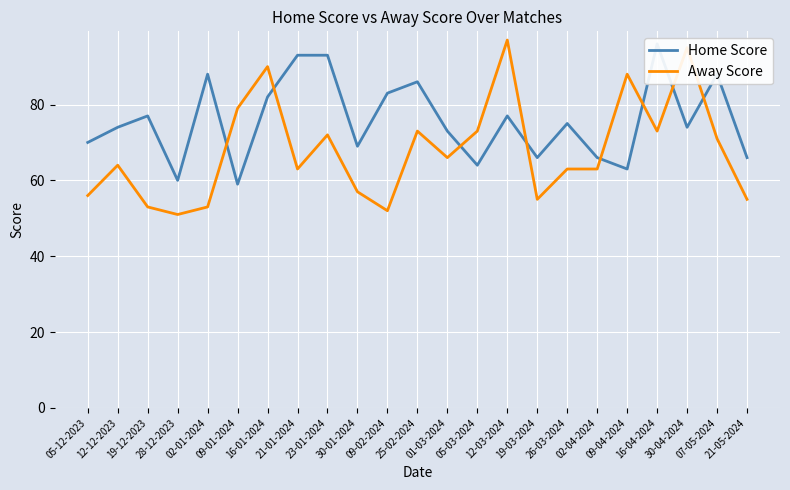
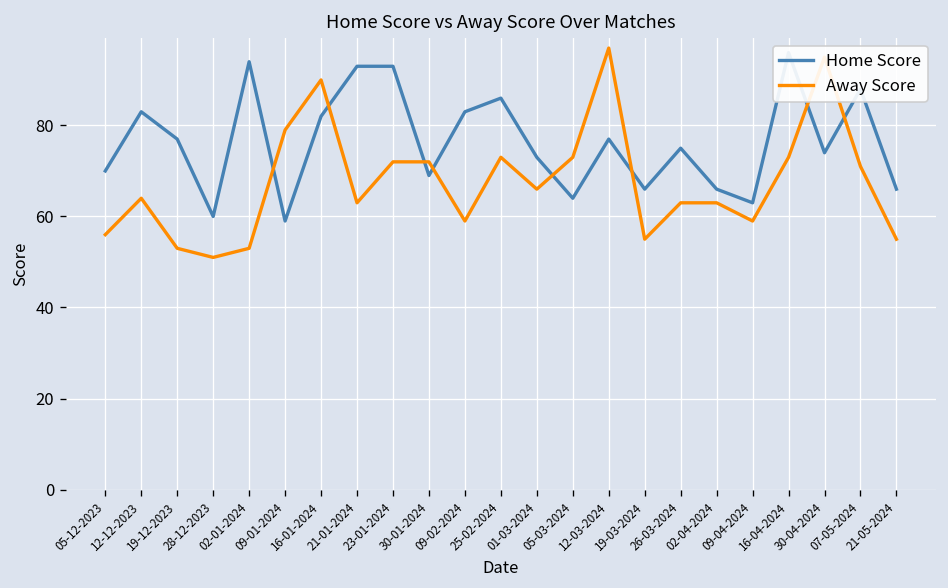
  {
    "Home Score": {
      "05-12-2023": 70,
-     "12-12-2023": 74,
+     "12-12-2023": 83,
      "19-12-2023": 77,
      "28-12-2023": 60,
-     "02-01-2024": 88,
+     "02-01-2024": 94,
      "09-01-2024": 59,
      "16-01-2024": 82,
      "21-01-2024": 93,
      "23-01-2024": 93,
      "30-01-2024": 69,
      "09-02-2024": 83,
      "25-02-2024": 86,
      "01-03-2024": 73,
      "05-03-2024": 64,
      "12-03-2024": 77,
      "19-03-2024": 66,
      "26-03-2024": 75,
      "02-04-2024": 66,
      "09-04-2024": 63,
      "30-04-2024": 74,
      "21-05-2024": 66
    },
    "Away Score": {
      "05-12-2023": 56,
      "12-12-2023": 64,
      "19-12-2023": 53,
      "28-12-2023": 51,
      "02-01-2024": 53,
      "09-01-2024": 79,
      "16-01-2024": 90,
      "21-01-2024": 63,
      "23-01-2024": 72,
-     "30-01-2024": 57,
-     "09-02-2024": 52,
+     "30-01-2024": 72,
+     "09-02-2024": 59,
      "25-02-2024": 73,
      "01-03-2024": 66,
      "05-03-2024": 73,
      "12-03-2024": 97,
      "19-03-2024": 55,
      "26-03-2024": 63,
      "02-04-2024": 63,
-     "09-04-2024": 88,
+     "09-04-2024": 59,
      "16-04-2024": 73,
      "07-05-2024": 71,
      "21-05-2024": 55
    }
  }
